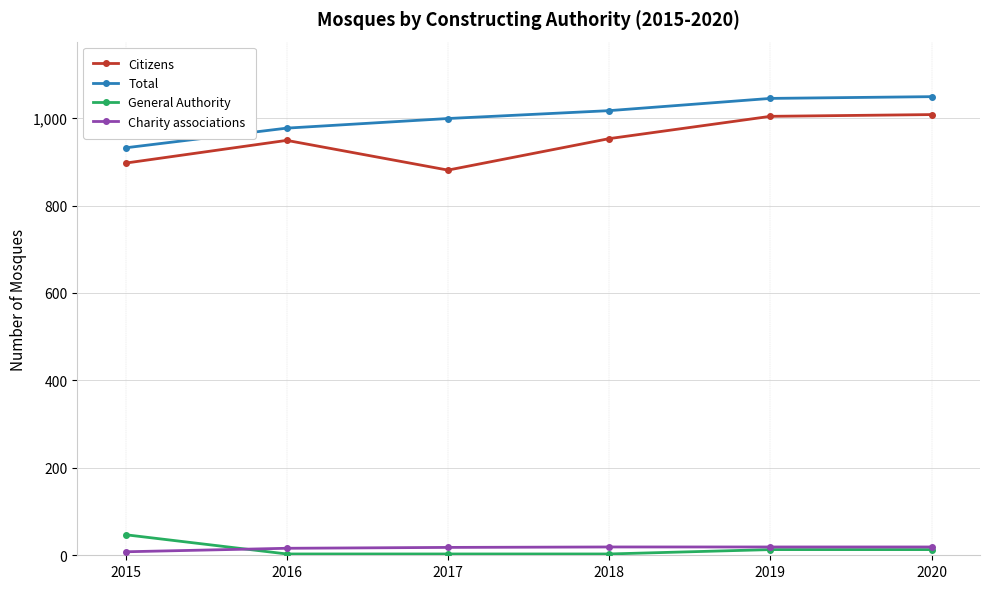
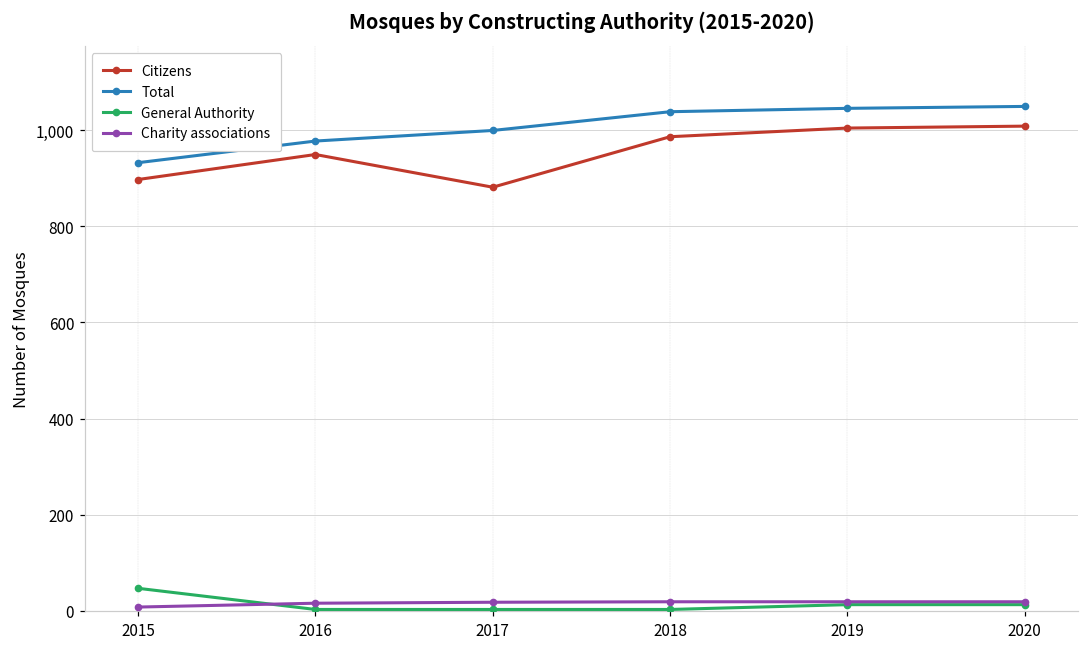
  {
    "Citizens": {
      "2015": "900",
      "2016": "950",
      "2017": "880",
-     "2018": "950",
+     "2018": "990",
      "2019": "1,000",
      "2020": "1,010"
    },
    "Total": {
      "2015": "930",
      "2016": "980",
      "2017": "1,000",
-     "2018": "1,020",
+     "2018": "1,040",
      "2019": "1,050",
      "2020": "1,050"
    },
    "General Authority": {
      "2015": "50",
      "2016": "0",
      "2017": "0",
      "2018": "0",
      "2019": "10",
      "2020": "10"
    },
    "Charity associations": {
      "2015": "10",
      "2016": "20",
      "2017": "20",
      "2018": "20",
      "2019": "20",
      "2020": "20"
    }
  }
